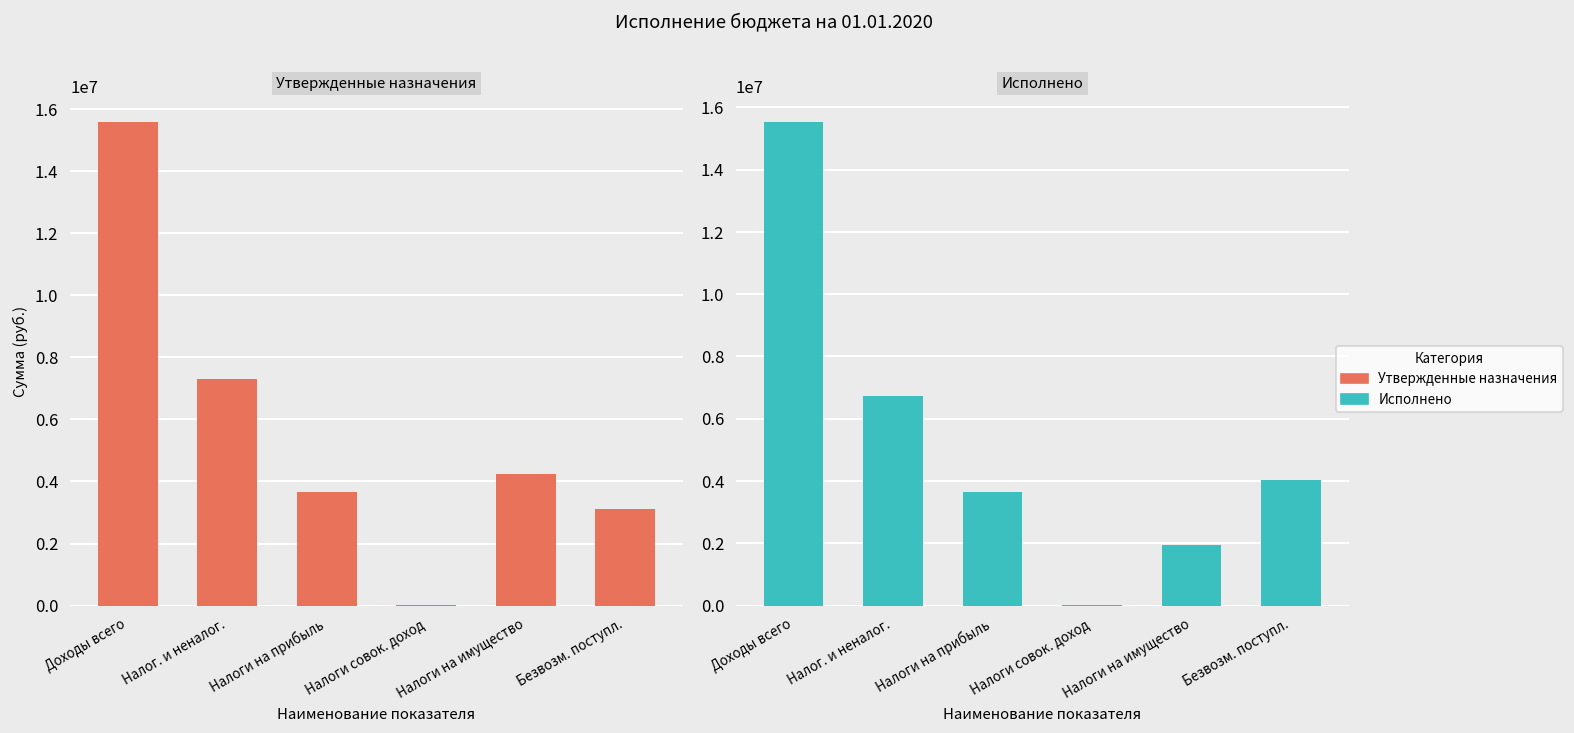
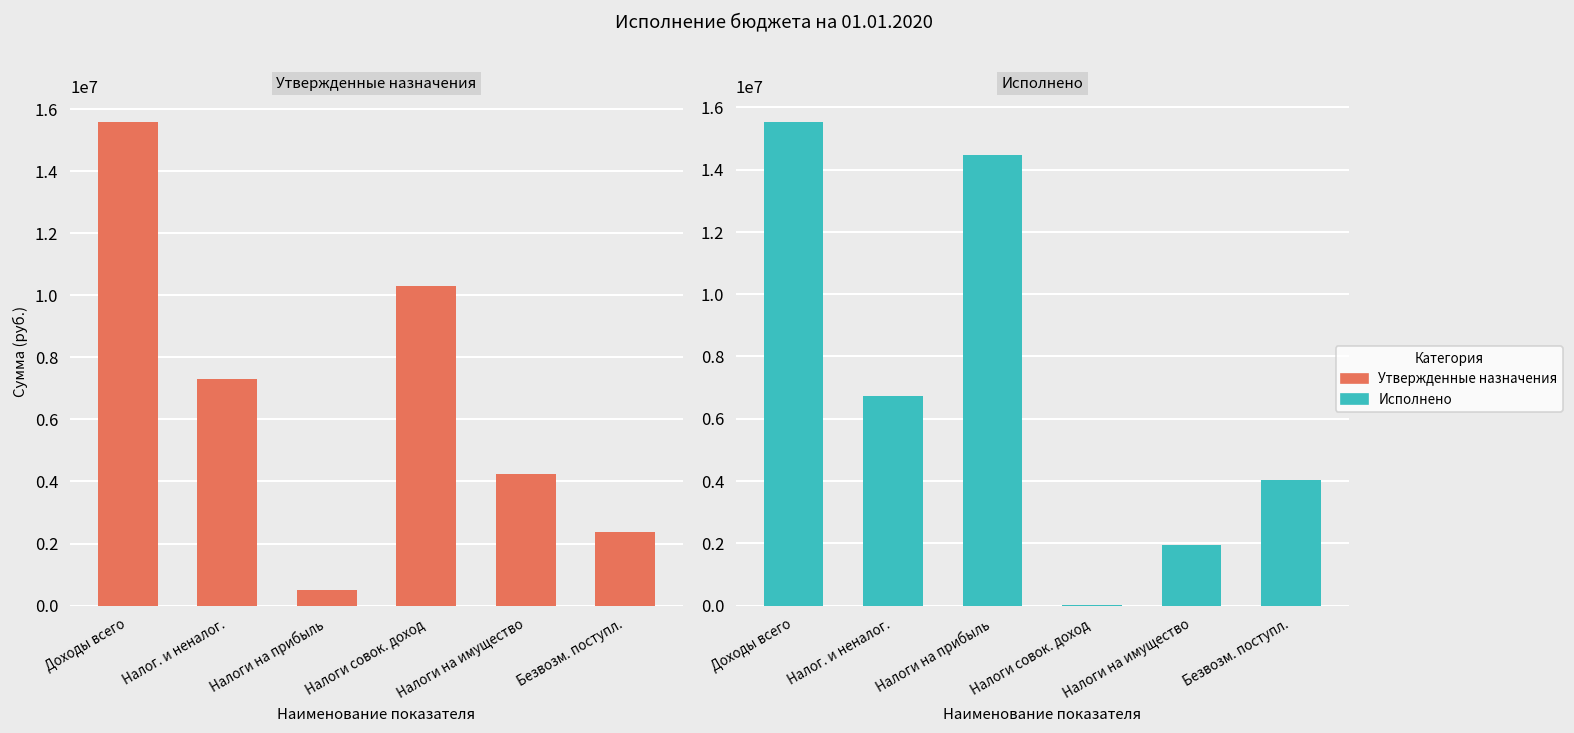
  {
    "Утвержденные назначения": {
      "Доходы всего": 15600000,
      "Налог. и неналог.": 7300000,
-     "Налоги на прибыль": 3700000,
-     "Налоги совок. доход": 0,
+     "Налоги на прибыль": 500000,
+     "Налоги совок. доход": 10300000,
      "Налоги на имущество": 4300000,
-     "Безвозм. поступл.": 3100000
+     "Безвозм. поступл.": 2400000
    },
    "Исполнено": {
      "Доходы всего": 15500000,
      "Налог. и неналог.": 6700000,
-     "Налоги на прибыль": 3700000,
+     "Налоги на прибыль": 14500000,
      "Налоги на имущество": 1900000,
      "Безвозм. поступл.": 4000000
    }
  }
